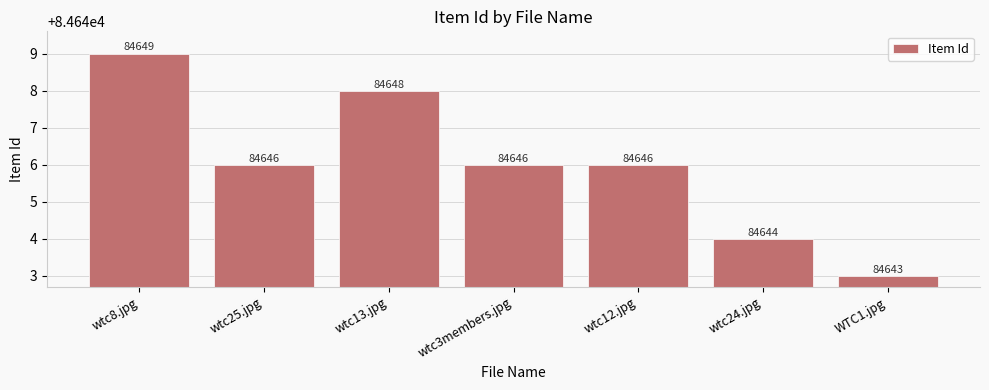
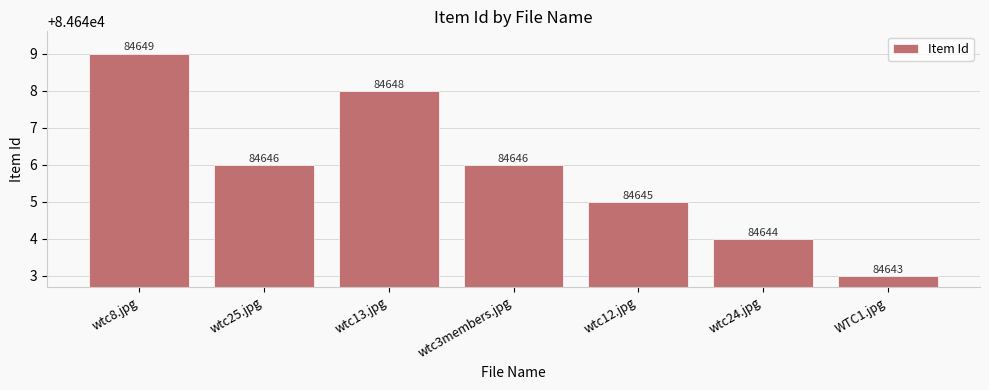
  {
    "wtc8.jpg": 84649,
    "wtc25.jpg": 84646,
    "wtc13.jpg": 84648,
    "wtc3members.jpg": 84646,
-   "wtc12.jpg": 84646,
+   "wtc12.jpg": 84645,
    "wtc24.jpg": 84644,
    "WTC1.jpg": 84643
  }
